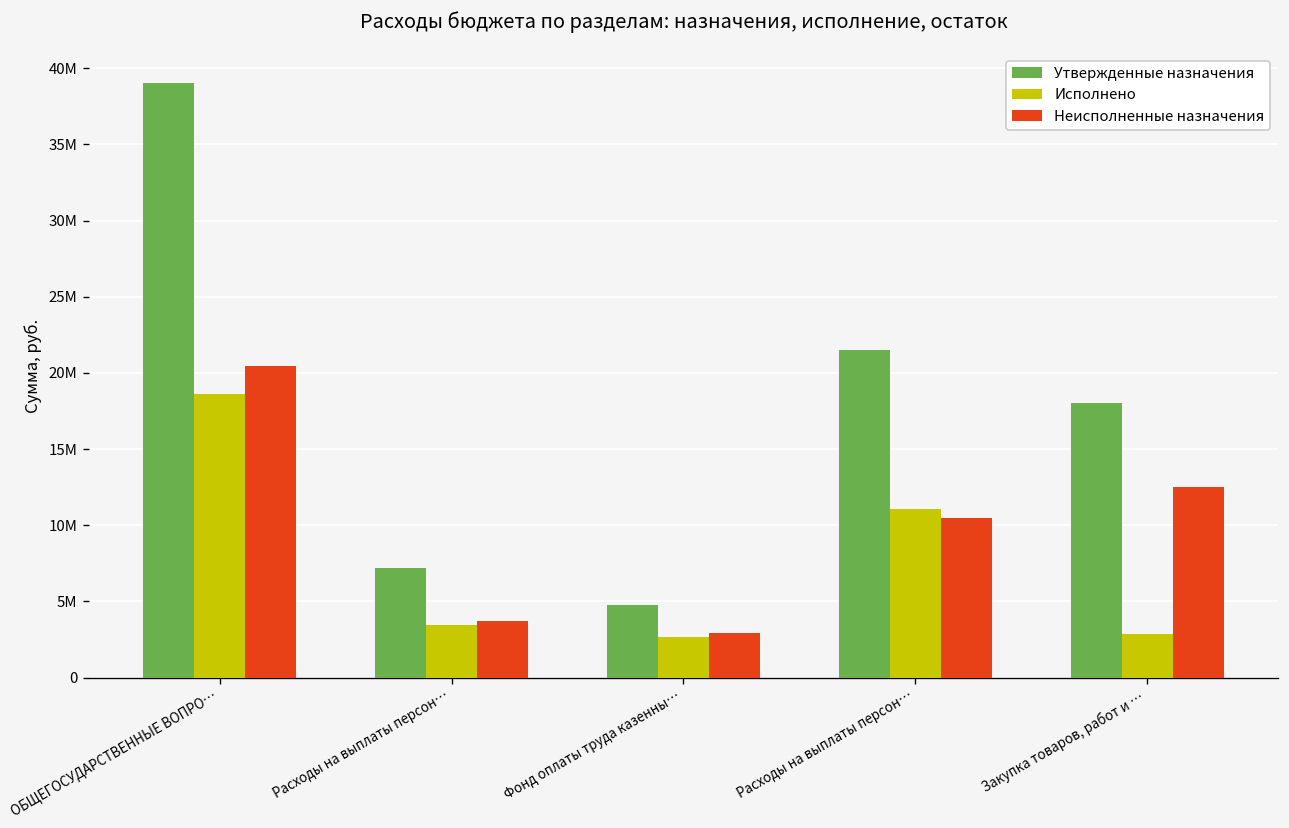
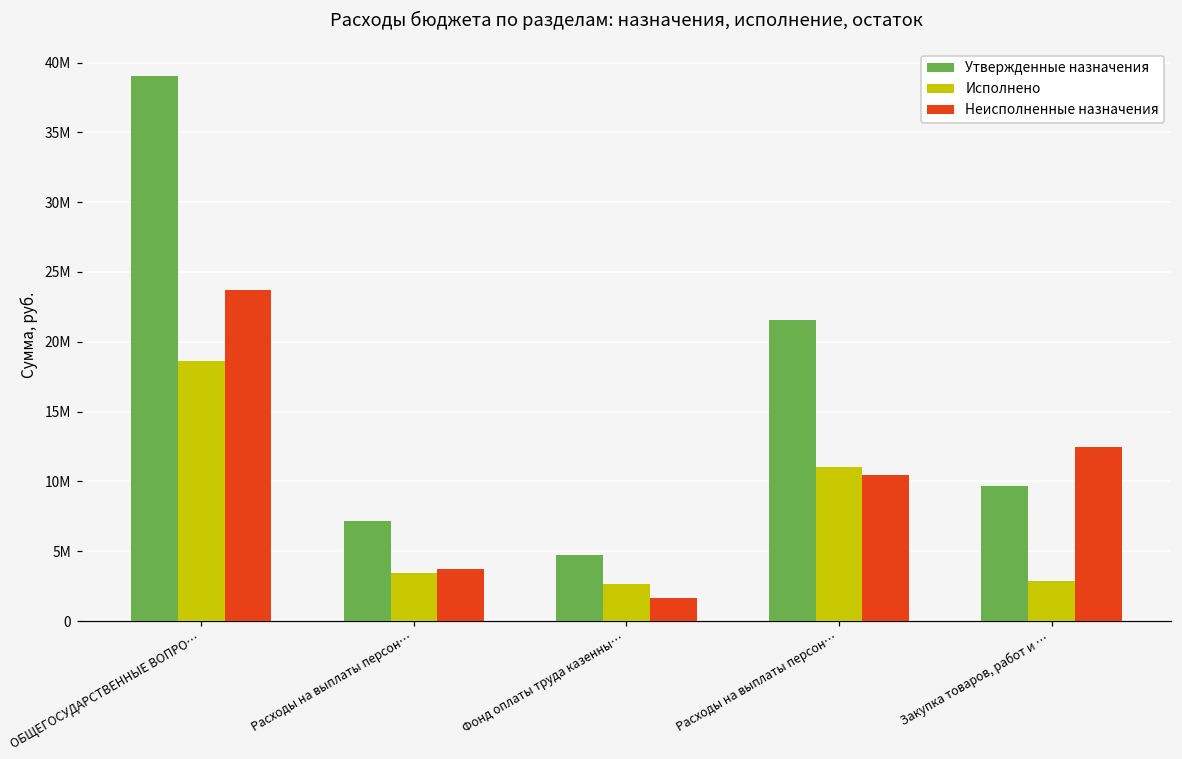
  {
    "Утвержденные назначения": {
      "ОБЩЕГОСУДАРСТВЕННЫЕ ВОПРО…": 39000000,
      "Фонд оплаты труда казенны…": 4800000,
-     "Закупка товаров, работ и …": 18000000
+     "Закупка товаров, работ и …": 9700000
    },
    "Исполнено": {
      "ОБЩЕГОСУДАРСТВЕННЫЕ ВОПРО…": 18600000,
      "Фонд оплаты труда казенны…": 2700000,
      "Закупка товаров, работ и …": 2900000
    },
    "Неисполненные назначения": {
-     "ОБЩЕГОСУДАРСТВЕННЫЕ ВОПРО…": 20400000,
-     "Фонд оплаты труда казенны…": 2900000,
+     "ОБЩЕГОСУДАРСТВЕННЫЕ ВОПРО…": 23700000,
+     "Фонд оплаты труда казенны…": 1700000,
      "Закупка товаров, работ и …": 12500000
    }
  }
